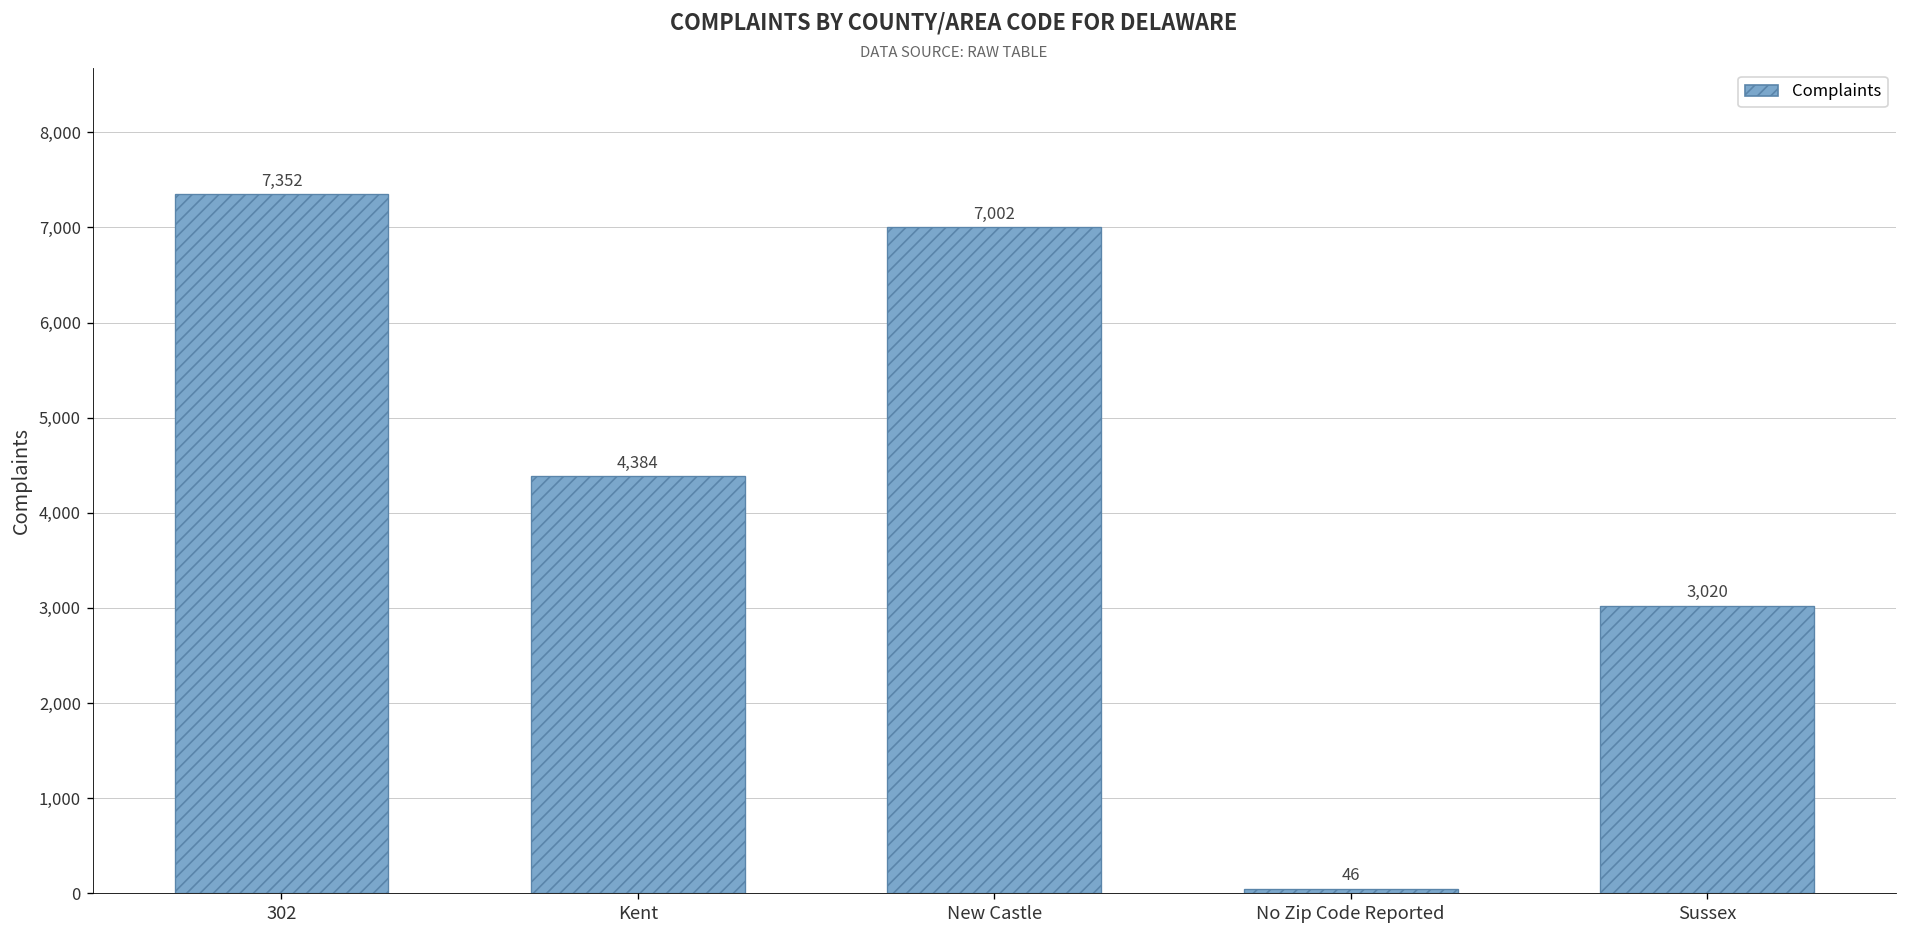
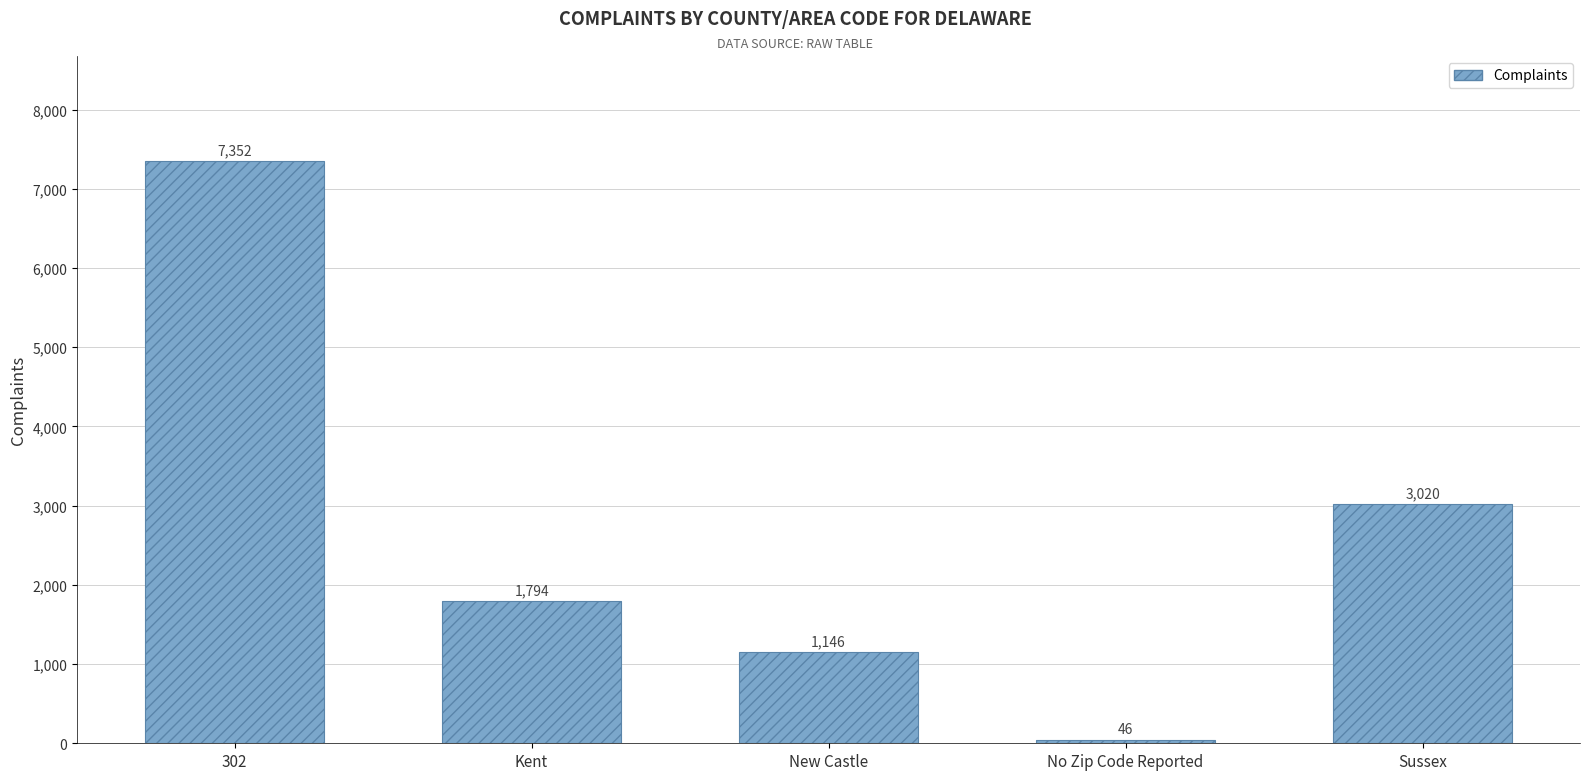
  {
    "302": "7,352",
-   "Kent": "4,384",
-   "New Castle": "7,002",
+   "Kent": "1,794",
+   "New Castle": "1,146",
    "No Zip Code Reported": "46",
    "Sussex": "3,020"
  }
